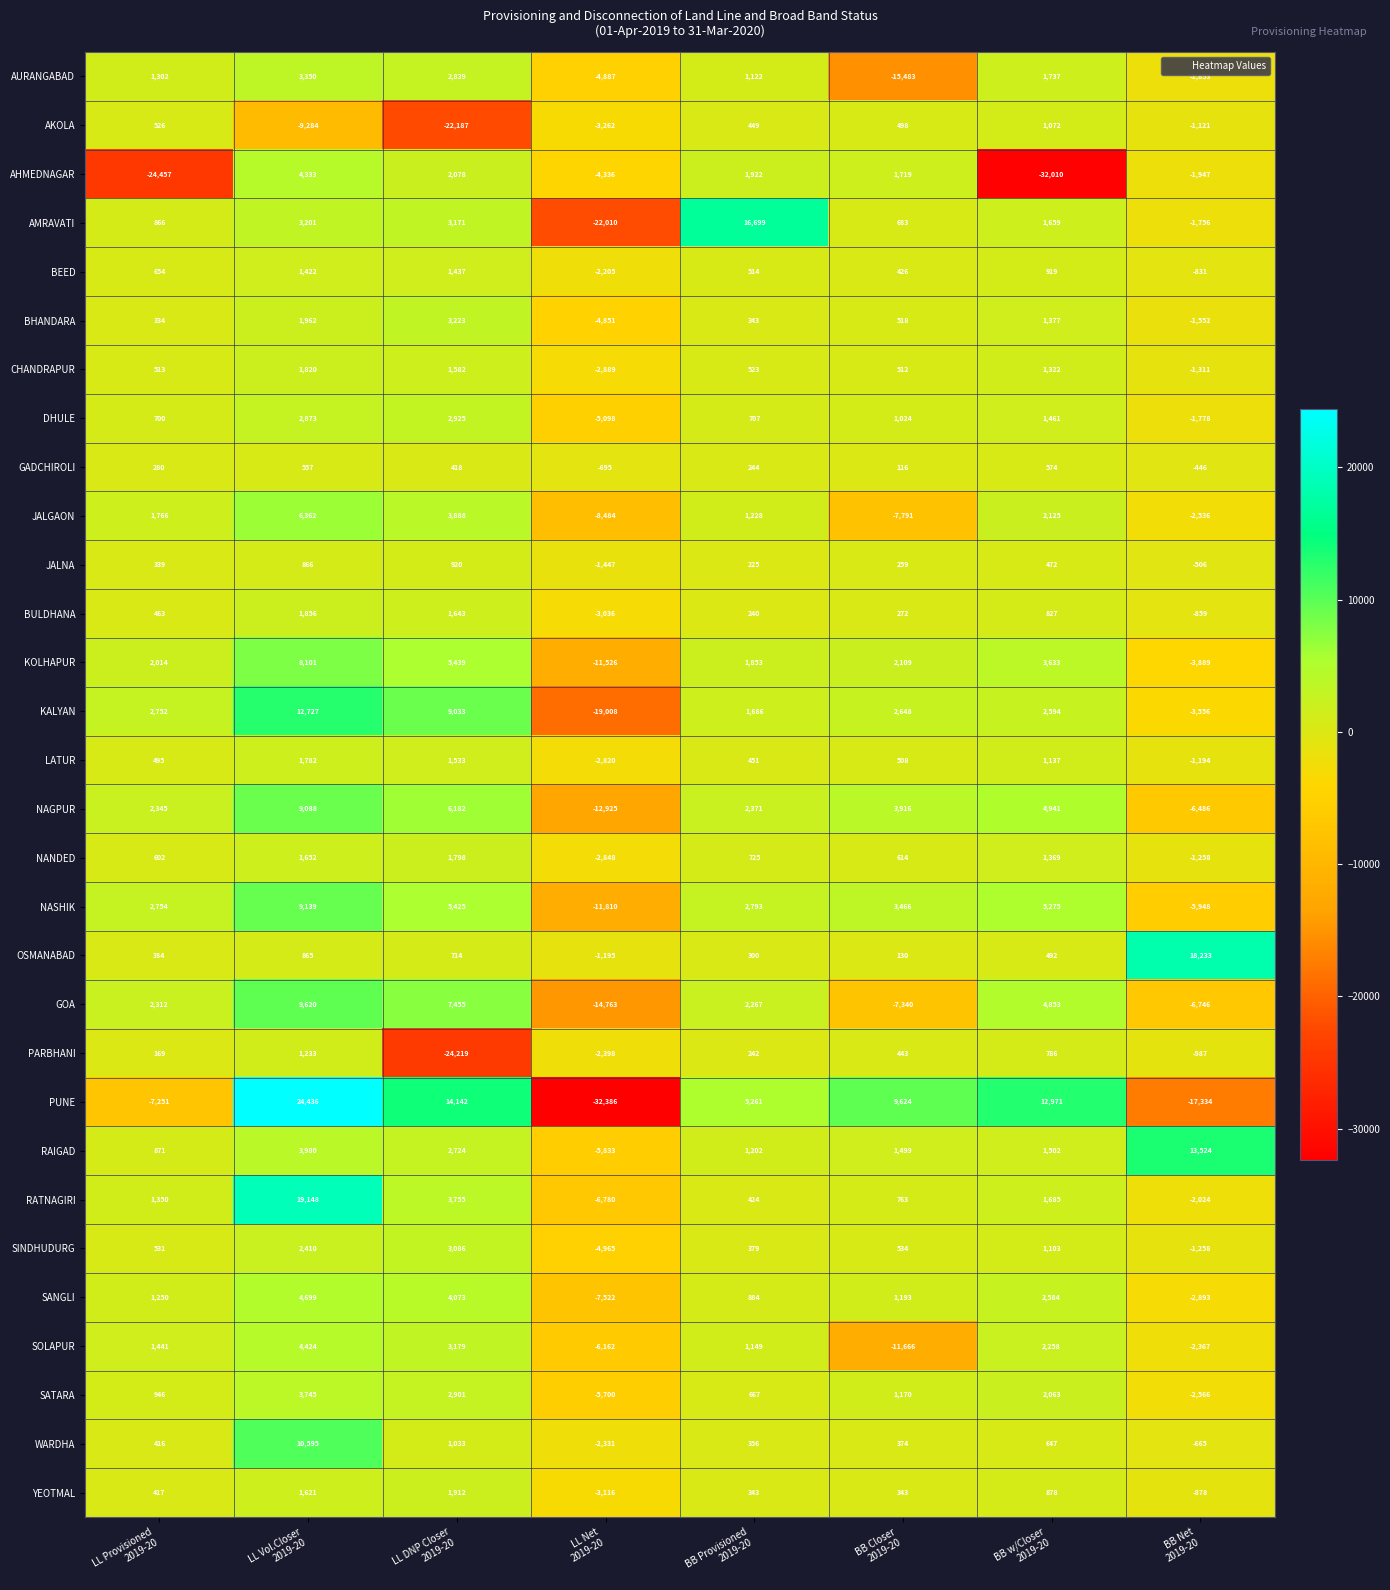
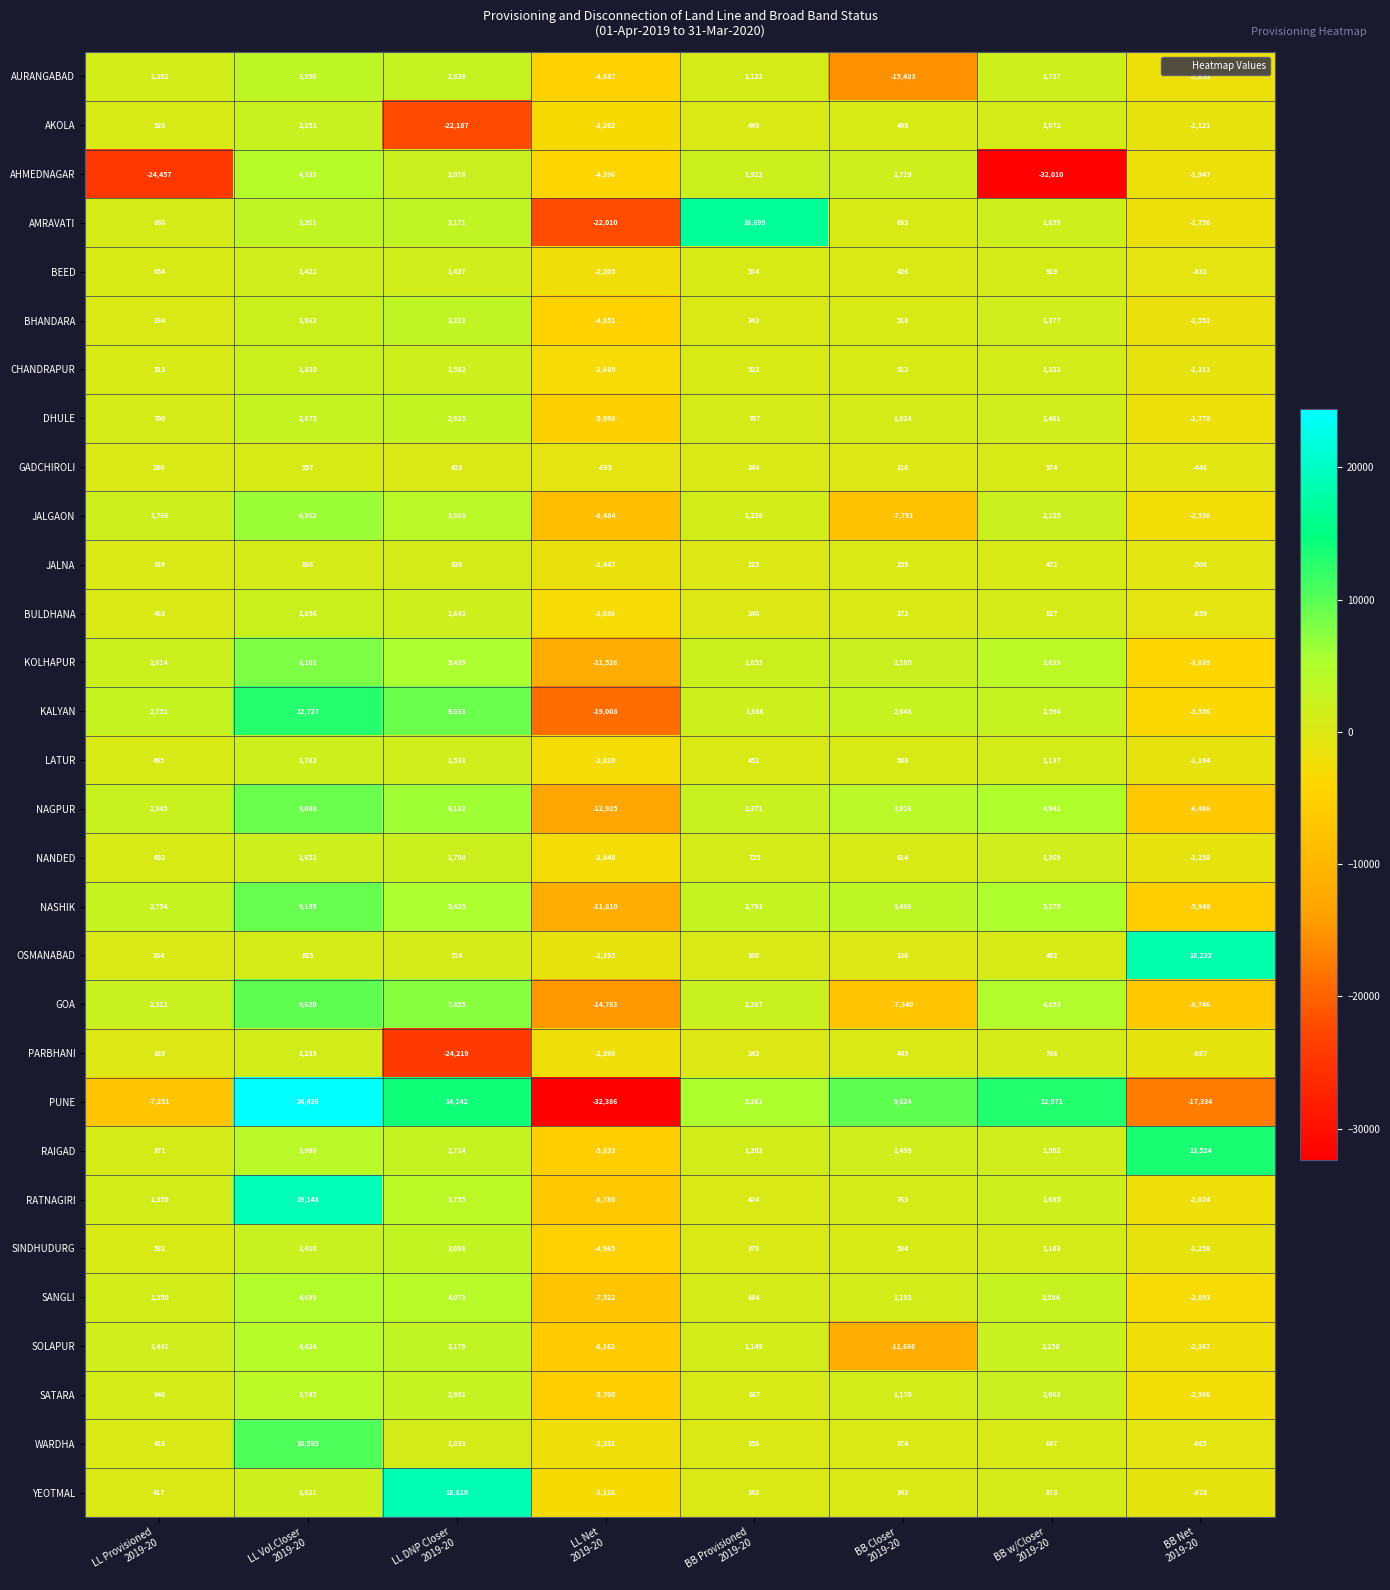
  {
    "AKOLA": {
      "LL Provisioned 2019-20": "526",
-     "LL Vol.Closer 2019-20": "-9,284",
+     "LL Vol.Closer 2019-20": "2,251",
      "LL DNP Closer 2019-20": "-22,187",
      "LL Net 2019-20": "-3,262",
      "BB Provisioned 2019-20": "449",
      "BB Closer 2019-20": "498",
      "BB w/Closer 2019-20": "1,072",
      "BB Net 2019-20": "-1,121"
    },
    "YEOTMAL": {
      "LL Provisioned 2019-20": "417",
      "LL Vol.Closer 2019-20": "1,621",
-     "LL DNP Closer 2019-20": "1,912",
+     "LL DNP Closer 2019-20": "18,810",
      "LL Net 2019-20": "-3,116",
      "BB Provisioned 2019-20": "343",
      "BB Closer 2019-20": "343",
      "BB w/Closer 2019-20": "878",
      "BB Net 2019-20": "-878"
    }
  }
